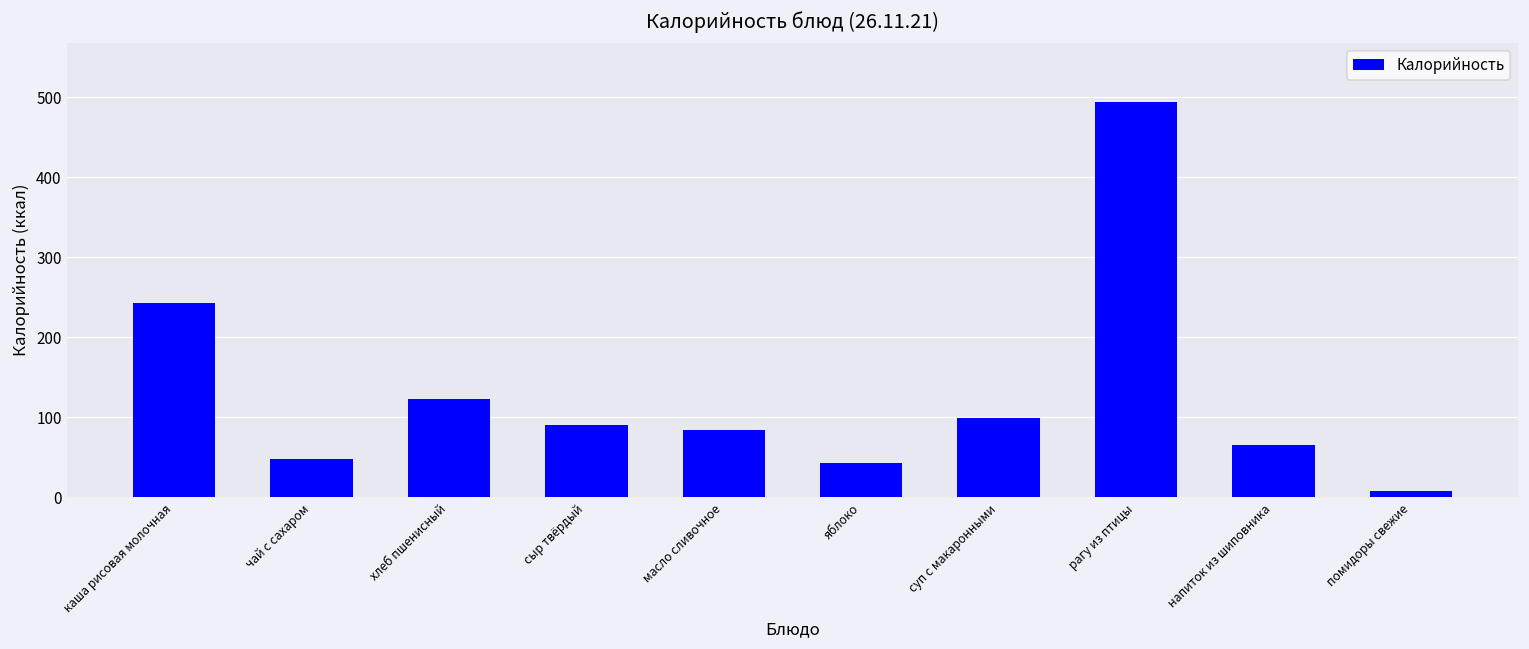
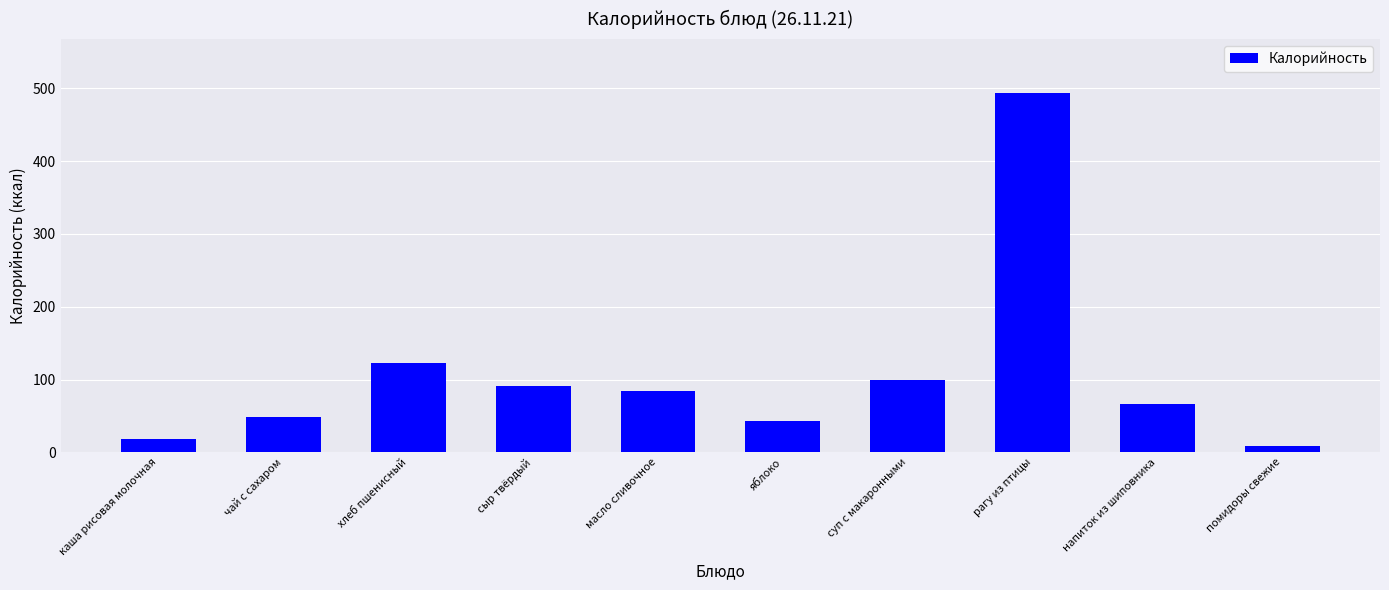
  {
-   "каша рисовая молочная": 240,
+   "каша рисовая молочная": 20,
    "чай с сахаром": 50,
    "хлеб пшенисный": 120,
    "сыр твёрдый": 90,
    "масло сливочное": 80,
    "яблоко": 40,
    "суп с макаронными": 100,
    "рагу из птицы": 490,
    "напиток из шиповника": 70,
    "помидоры свежие": 10
  }
